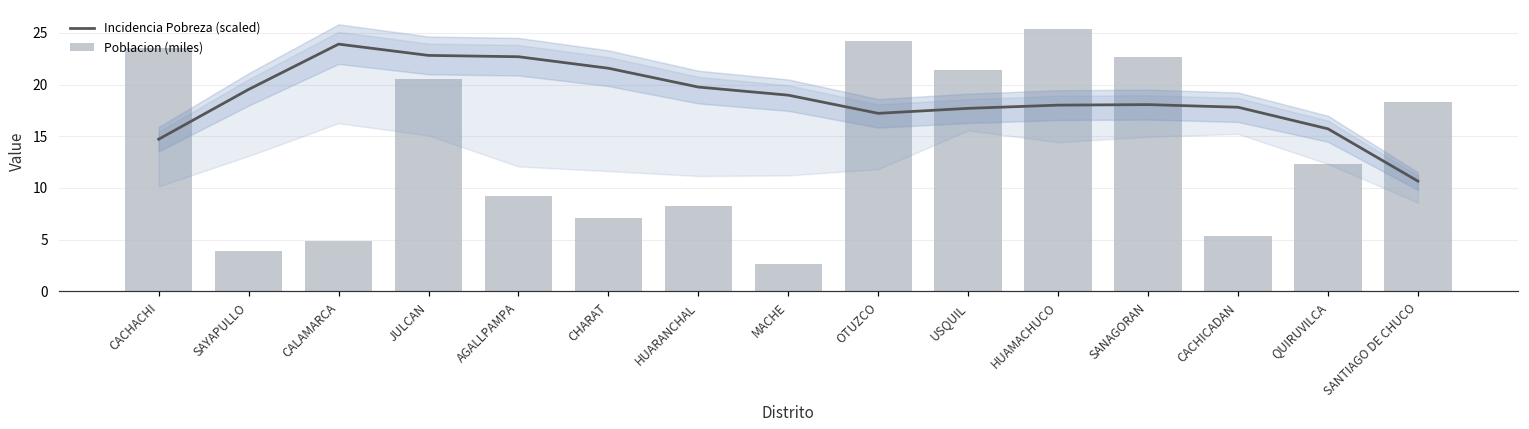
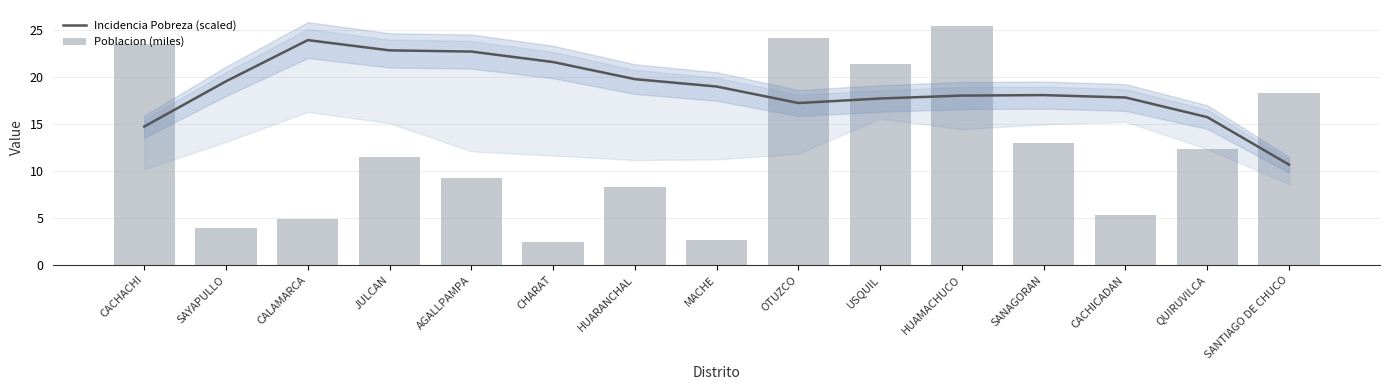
  {
    "Incidencia Pobreza (scaled)": {
      "CACHACHI": 15,
      "SAYAPULLO": 20,
      "CALAMARCA": 24,
      "JULCAN": 23,
      "AGALLPAMPA": 23,
      "CHARAT": 22,
      "HUARANCHAL": 20,
      "MACHE": 19,
      "OTUZCO": 17,
      "USQUIL": 18,
      "HUAMACHUCO": 18,
      "SANAGORAN": 18,
      "CACHICADAN": 18,
      "QUIRUVILCA": 16,
      "SANTIAGO DE CHUCO": 11
    },
    "Poblacion (miles)": {
      "CACHACHI": 24,
      "SAYAPULLO": 4,
      "CALAMARCA": 5,
-     "JULCAN": 21,
+     "JULCAN": 12,
      "AGALLPAMPA": 9,
-     "CHARAT": 7,
+     "CHARAT": 2,
      "HUARANCHAL": 8,
      "MACHE": 3,
      "OTUZCO": 24,
      "USQUIL": 21,
      "HUAMACHUCO": 25,
-     "SANAGORAN": 23,
+     "SANAGORAN": 13,
      "CACHICADAN": 5,
      "QUIRUVILCA": 12,
      "SANTIAGO DE CHUCO": 18
    }
  }
